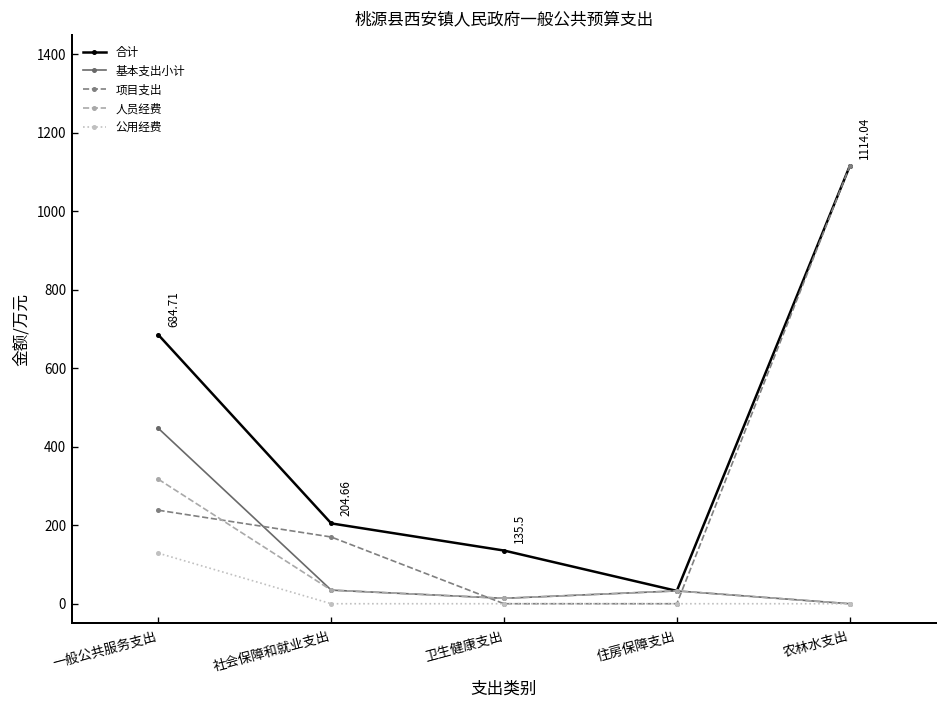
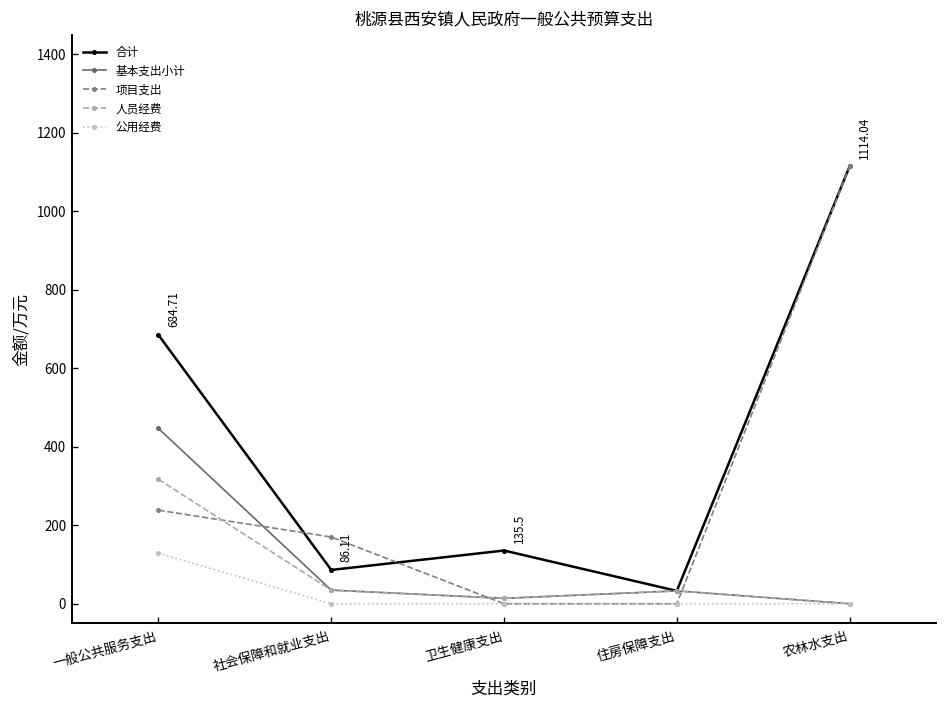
  {
    "合计": {
      "一般公共服务支出": 684.71,
-     "社会保障和就业支出": 204.66,
+     "社会保障和就业支出": 86.11,
      "卫生健康支出": 135.5
    }
  }
